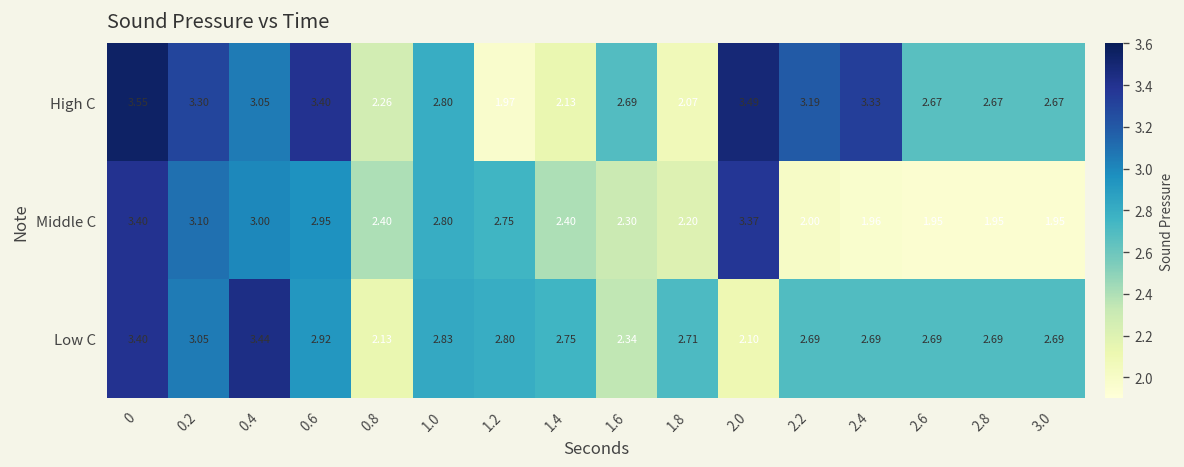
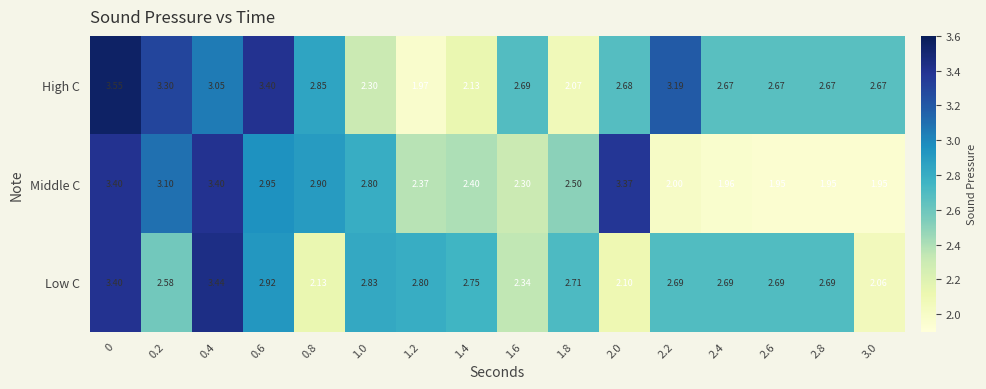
  {
    "High C": {
      "0": 3.55,
      "0.2": 3.30,
      "0.4": 3.05,
      "0.6": 3.40,
-     "0.8": 2.26,
-     "1.0": 2.80,
+     "0.8": 2.85,
+     "1.0": 2.30,
      "1.2": 1.97,
      "1.4": 2.13,
      "1.6": 2.69,
      "1.8": 2.07,
-     "2.0": 3.49,
+     "2.0": 2.68,
      "2.2": 3.19,
-     "2.4": 3.33,
+     "2.4": 2.67,
      "2.6": 2.67,
      "2.8": 2.67,
      "3.0": 2.67
    },
    "Middle C": {
      "0": 3.40,
      "0.2": 3.10,
-     "0.4": 3.00,
+     "0.4": 3.40,
      "0.6": 2.95,
-     "0.8": 2.40,
+     "0.8": 2.90,
      "1.0": 2.80,
-     "1.2": 2.75,
+     "1.2": 2.37,
      "1.4": 2.40,
      "1.6": 2.30,
-     "1.8": 2.20,
+     "1.8": 2.50,
      "2.0": 3.37,
      "2.2": 2.00,
      "2.4": 1.96
    },
    "Low C": {
      "0": 3.40,
-     "0.2": 3.05,
+     "0.2": 2.58,
      "0.4": 3.44,
      "0.6": 2.92,
      "0.8": 2.13,
      "1.0": 2.83,
      "1.2": 2.80,
      "1.4": 2.75,
      "1.6": 2.34,
      "1.8": 2.71,
      "2.0": 2.10,
      "2.2": 2.69,
      "2.4": 2.69,
      "2.6": 2.69,
      "2.8": 2.69,
-     "3.0": 2.69
+     "3.0": 2.06
    }
  }
